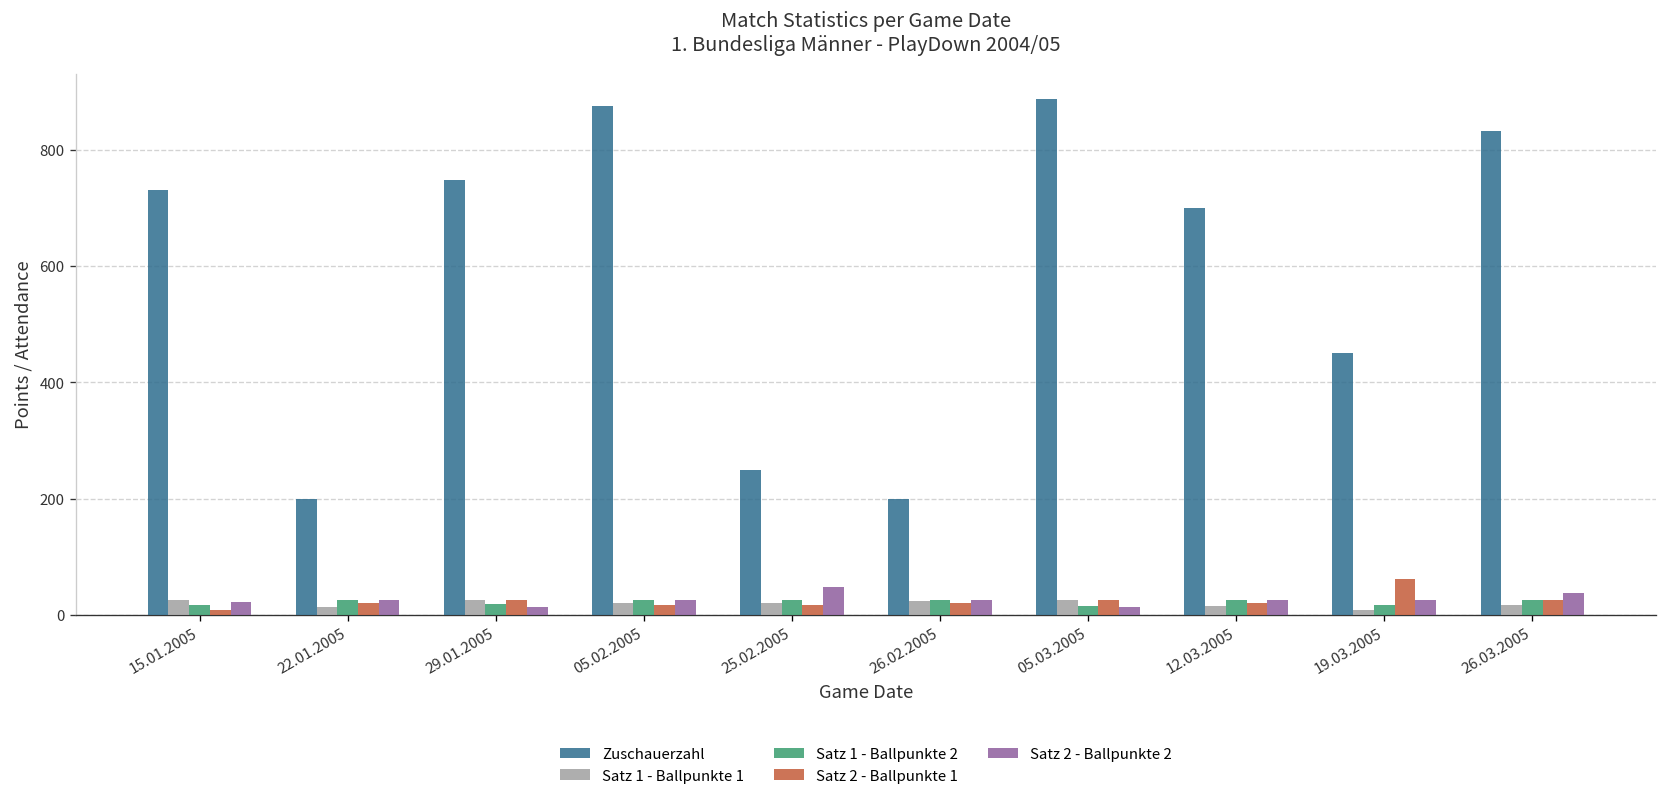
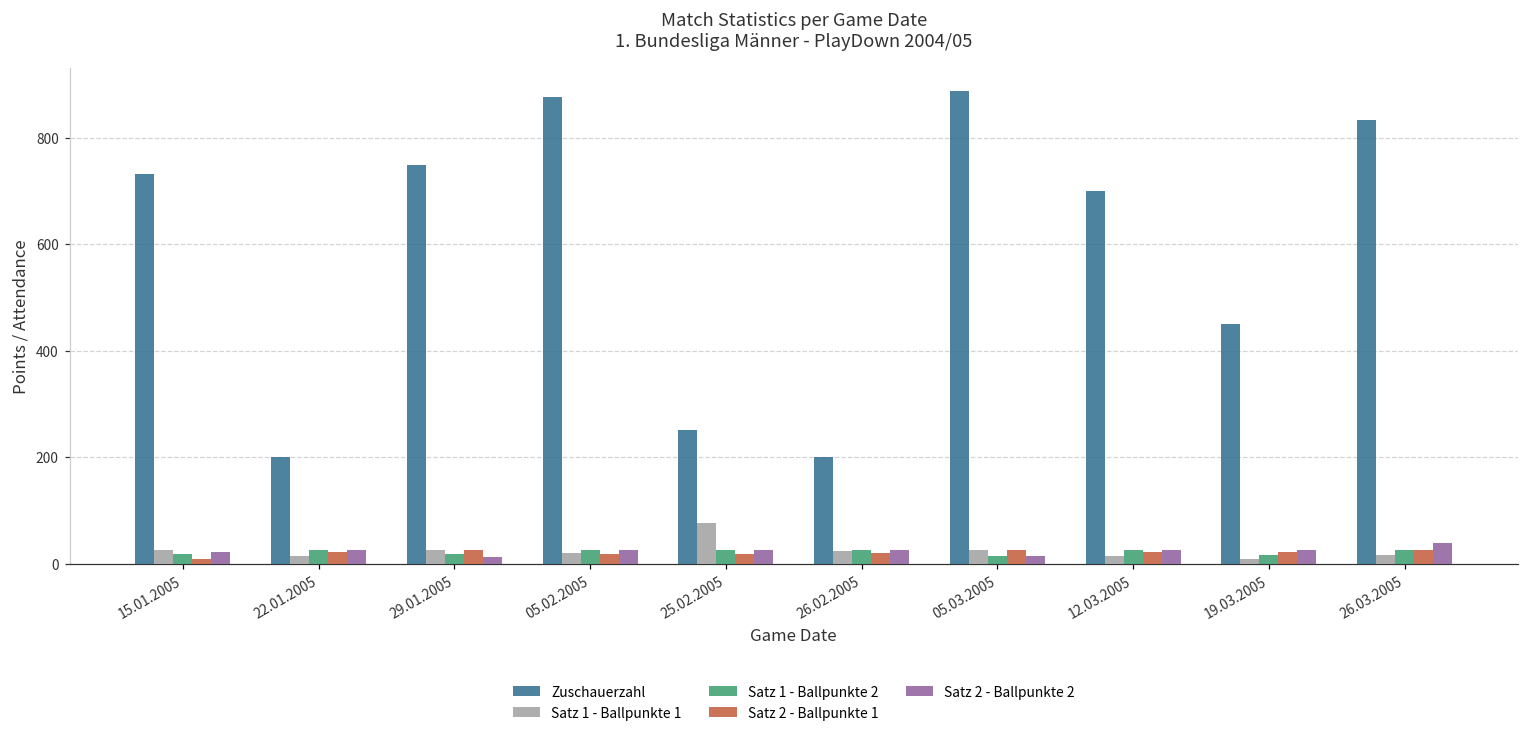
  {
    "Satz 1 - Ballpunkte 1": {
      "15.01.2005": 30,
      "22.01.2005": 10,
      "29.01.2005": 30,
      "05.02.2005": 20,
-     "25.02.2005": 20,
+     "25.02.2005": 80,
      "26.02.2005": 20,
      "05.03.2005": 30,
      "12.03.2005": 20,
      "19.03.2005": 10,
      "26.03.2005": 20
    },
    "Satz 2 - Ballpunkte 1": {
      "15.01.2005": 10,
      "22.01.2005": 20,
      "29.01.2005": 30,
      "05.02.2005": 20,
      "25.02.2005": 20,
      "26.02.2005": 20,
      "05.03.2005": 30,
      "12.03.2005": 20,
-     "19.03.2005": 60,
+     "19.03.2005": 20,
      "26.03.2005": 30
    },
    "Satz 2 - Ballpunkte 2": {
      "15.01.2005": 20,
      "22.01.2005": 30,
      "29.01.2005": 10,
      "05.02.2005": 30,
-     "25.02.2005": 50,
+     "25.02.2005": 30,
      "26.02.2005": 30,
      "05.03.2005": 10,
      "12.03.2005": 30,
      "19.03.2005": 30,
      "26.03.2005": 40
    }
  }
